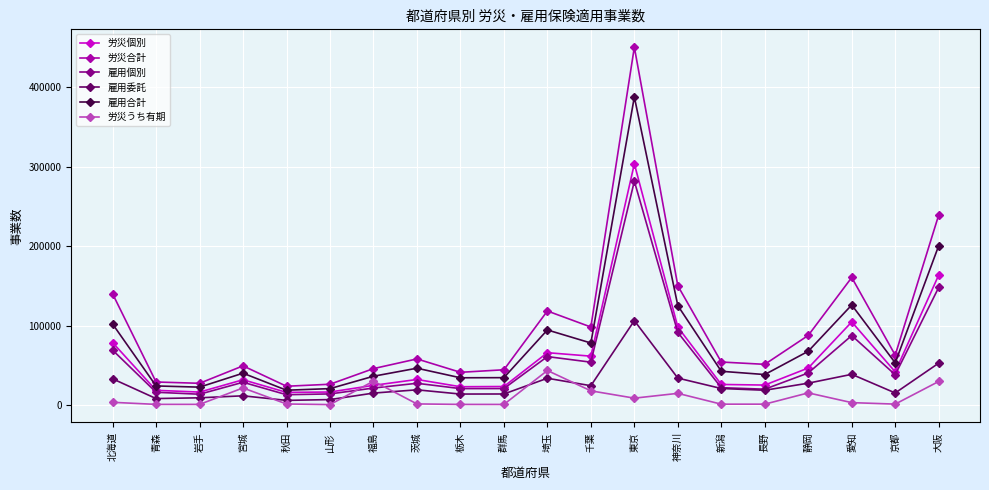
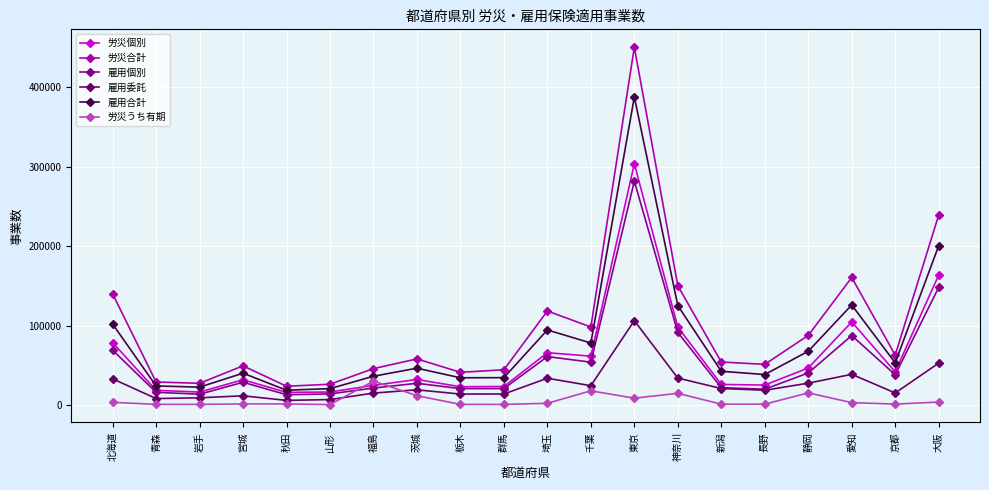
  {
    "労災うち有期": {
      "北海道": 0,
      "青森": 0,
      "岩手": 0,
-     "宮城": 20000,
+     "宮城": 0,
      "秋田": 0,
      "山形": 0,
      "福島": 30000,
-     "茨城": 0,
+     "茨城": 10000,
      "栃木": 0,
      "群馬": 0,
-     "埼玉": 40000,
+     "埼玉": 0,
      "千葉": 20000,
      "東京": 10000,
      "神奈川": 10000,
      "新潟": 0,
      "長野": 0,
      "静岡": 20000,
      "愛知": 0,
      "京都": 0,
-     "大阪": 30000
+     "大阪": 0
    }
  }
